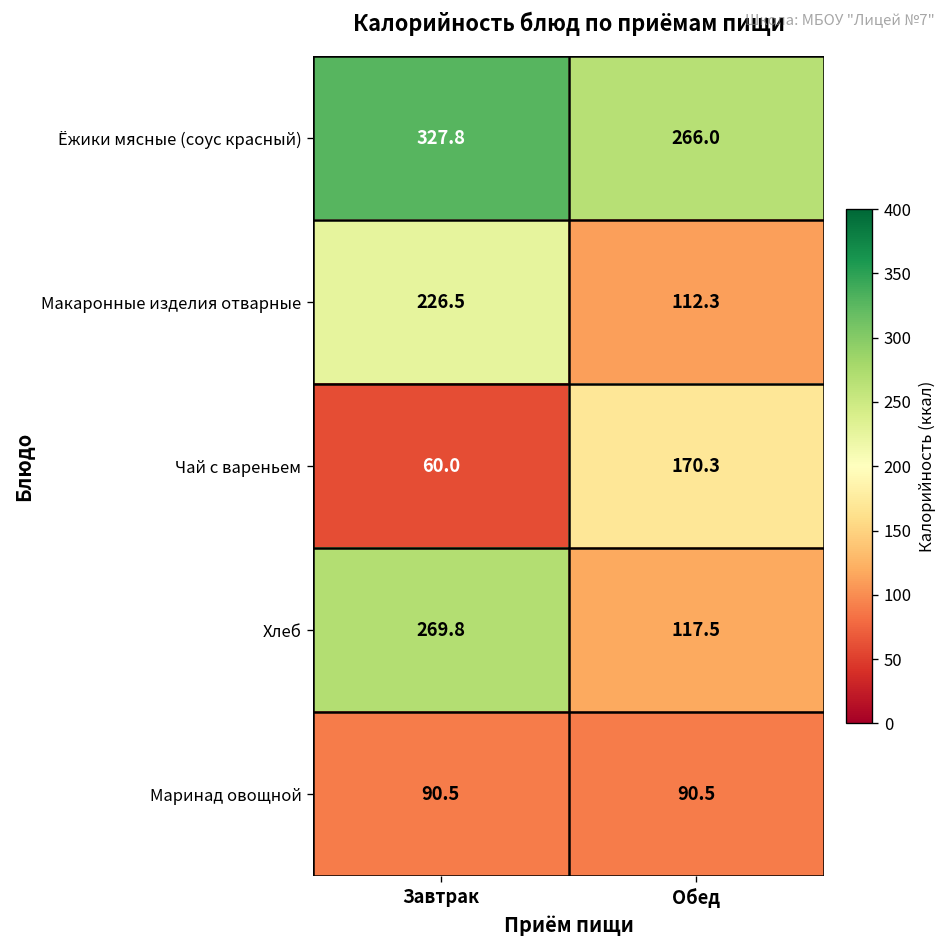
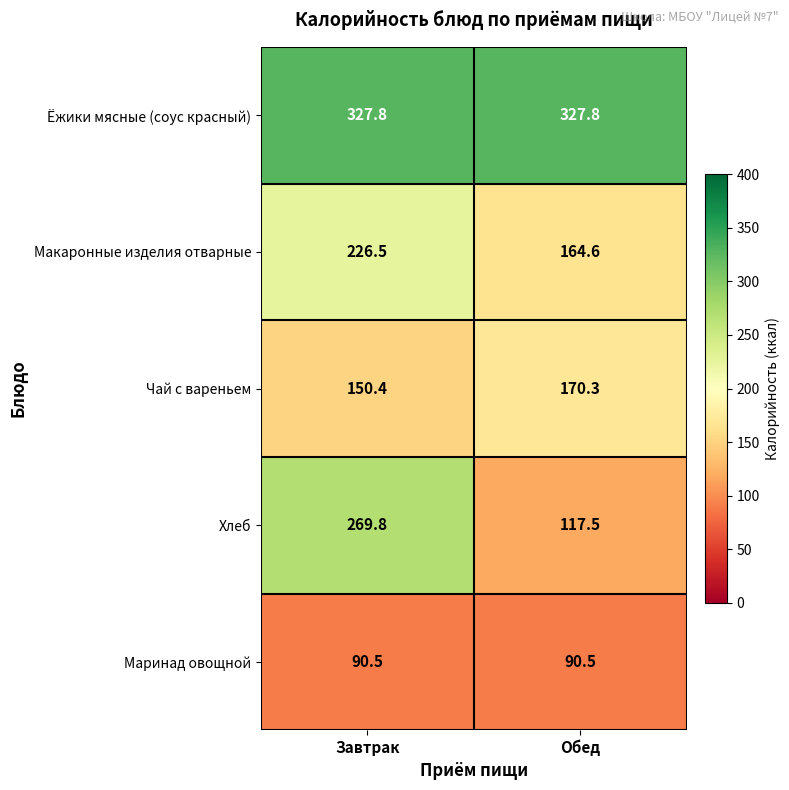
  {
    "Ёжики мясные (соус красный)": {
      "Завтрак": 327.8,
-     "Обед": 266.0
+     "Обед": 327.8
    },
    "Макаронные изделия отварные": {
      "Завтрак": 226.5,
-     "Обед": 112.3
+     "Обед": 164.6
    },
    "Чай с вареньем": {
-     "Завтрак": 60.0,
+     "Завтрак": 150.4,
      "Обед": 170.3
    },
    "Хлеб": {
      "Завтрак": 269.8,
      "Обед": 117.5
    },
    "Маринад овощной": {
      "Завтрак": 90.5,
      "Обед": 90.5
    }
  }
